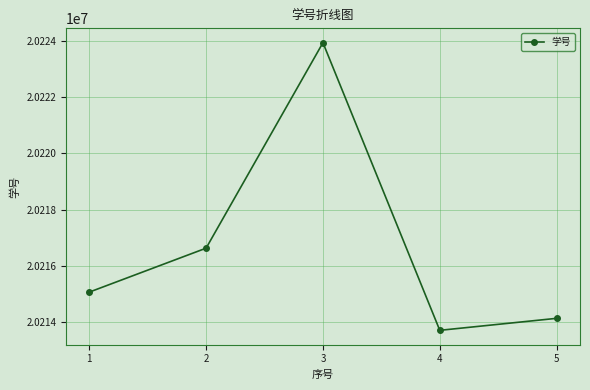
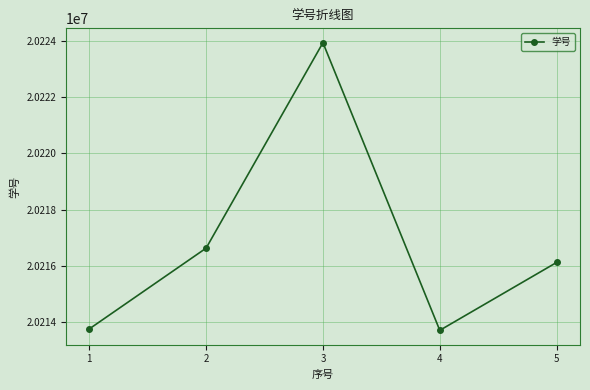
  {
-   "1": 20215100,
+   "1": 20213800,
    "2": 20216600,
    "3": 20223900,
    "4": 20213700,
-   "5": 20214100
+   "5": 20216100
  }
